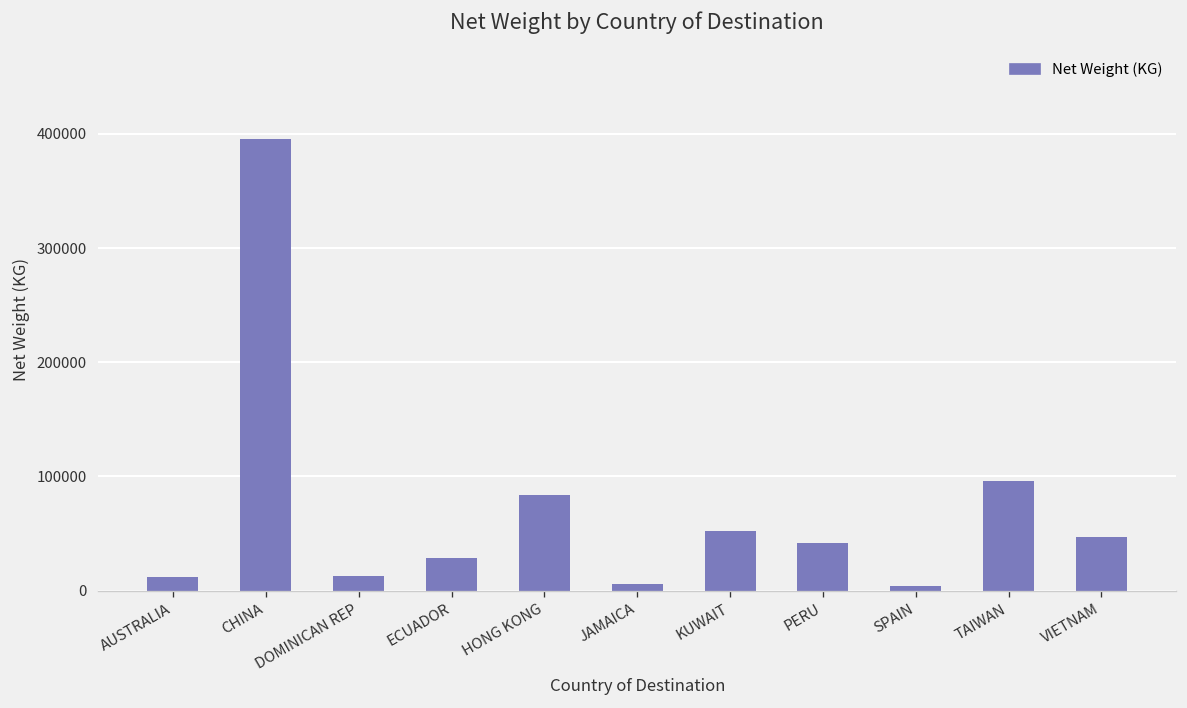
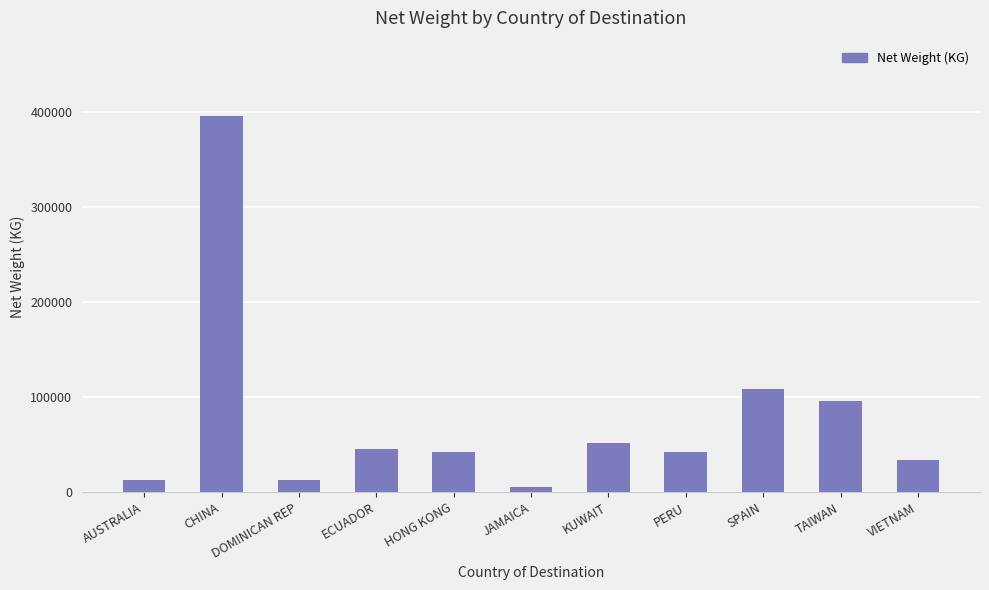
  {
    "AUSTRALIA": 10000,
    "CHINA": 400000,
    "DOMINICAN REP": 10000,
-   "ECUADOR": 30000,
-   "HONG KONG": 80000,
+   "ECUADOR": 40000,
+   "HONG KONG": 40000,
    "JAMAICA": 10000,
    "KUWAIT": 50000,
    "PERU": 40000,
-   "SPAIN": 0,
+   "SPAIN": 110000,
    "TAIWAN": 100000,
-   "VIETNAM": 50000
+   "VIETNAM": 30000
  }
